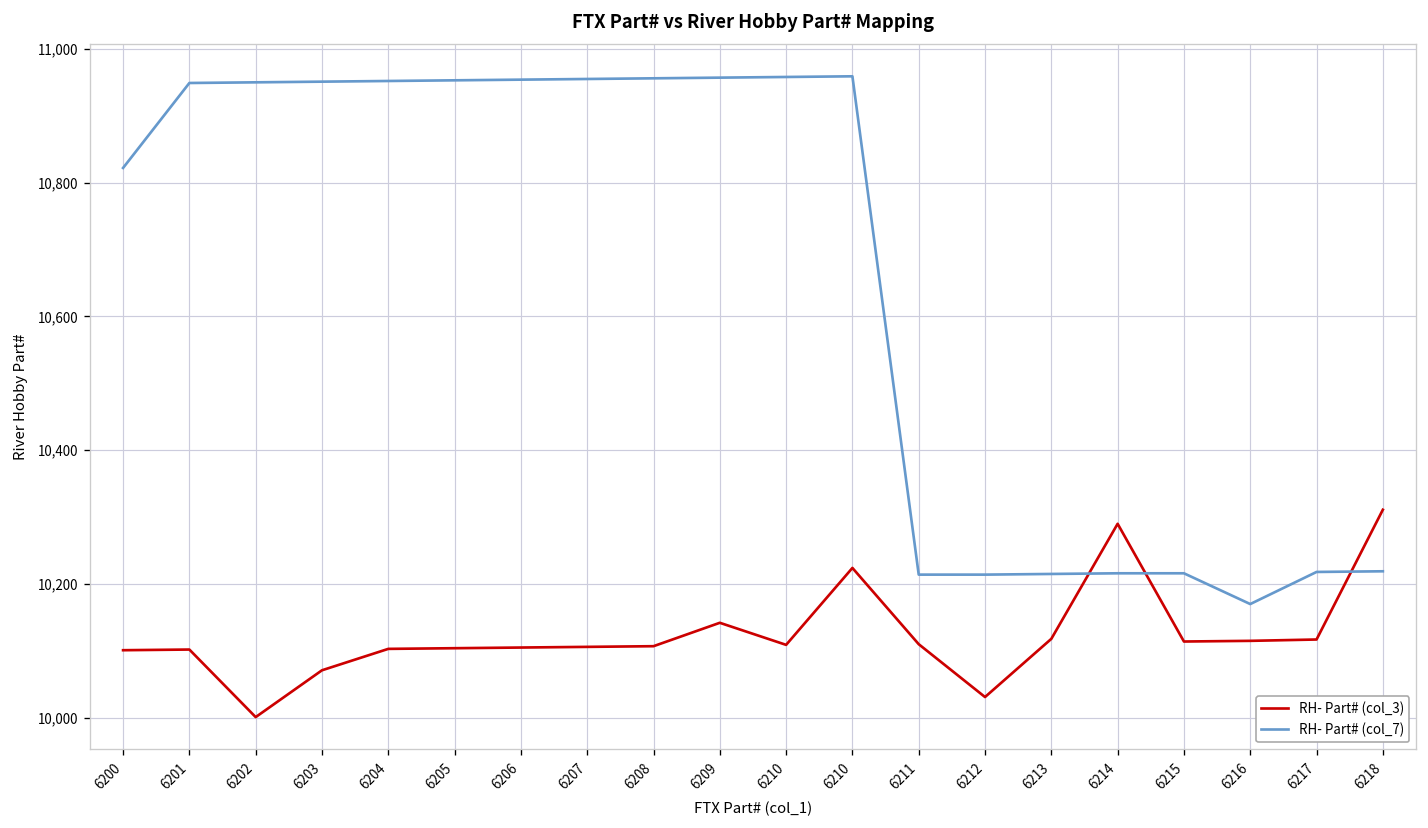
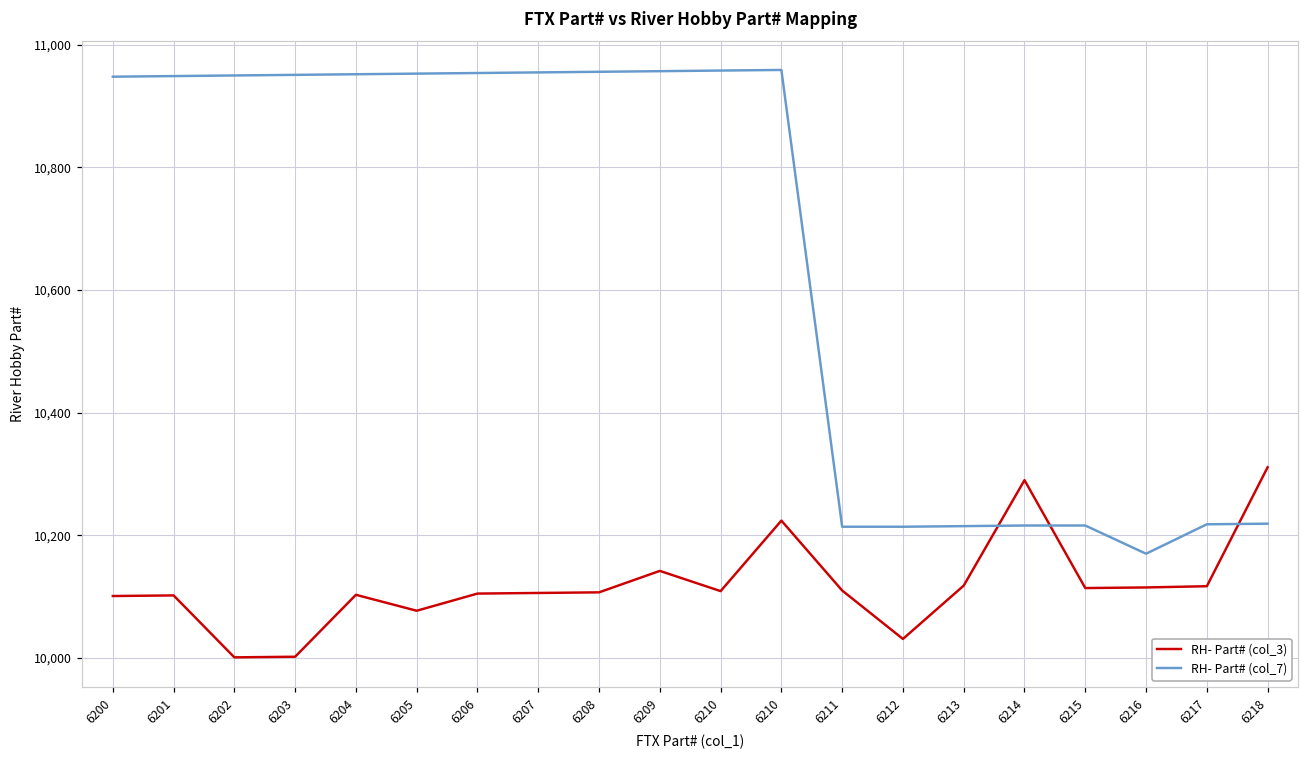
  {
    "RH- Part# (col_3)": {
      "6200": "10,100",
      "6201": "10,100",
      "6202": "10,000",
-     "6203": "10,070",
+     "6203": "10,000",
      "6204": "10,100",
-     "6205": "10,100",
+     "6205": "10,080",
      "6206": "10,110",
      "6207": "10,110",
      "6208": "10,110",
      "6209": "10,140",
      "6211": "10,110",
      "6212": "10,030",
      "6213": "10,120",
      "6214": "10,290",
      "6215": "10,110",
      "6216": "10,120",
      "6217": "10,120",
      "6218": "10,310"
    },
    "RH- Part# (col_7)": {
-     "6200": "10,820",
+     "6200": "10,950",
      "6201": "10,950",
      "6202": "10,950",
      "6203": "10,950",
      "6204": "10,950",
      "6205": "10,950",
      "6206": "10,950",
      "6207": "10,960",
      "6208": "10,960",
      "6209": "10,960",
      "6211": "10,210",
      "6212": "10,210",
      "6213": "10,220",
      "6214": "10,220",
      "6215": "10,220",
      "6216": "10,170",
      "6217": "10,220",
      "6218": "10,220"
    }
  }
